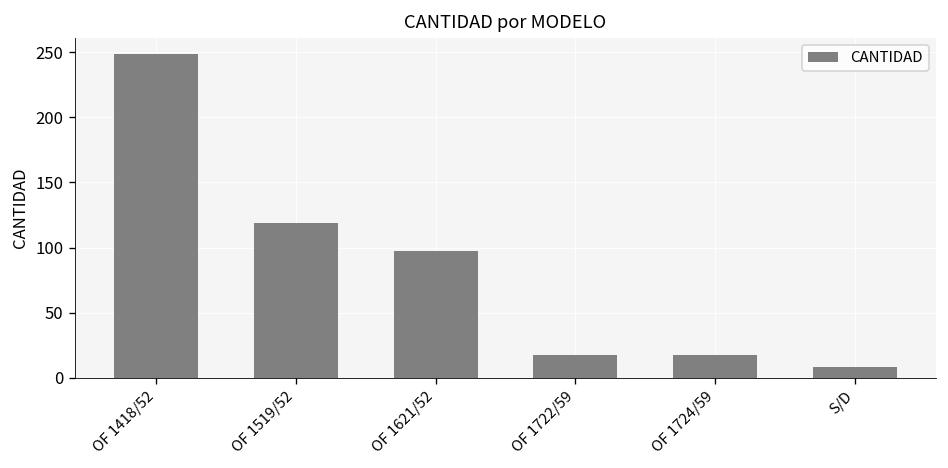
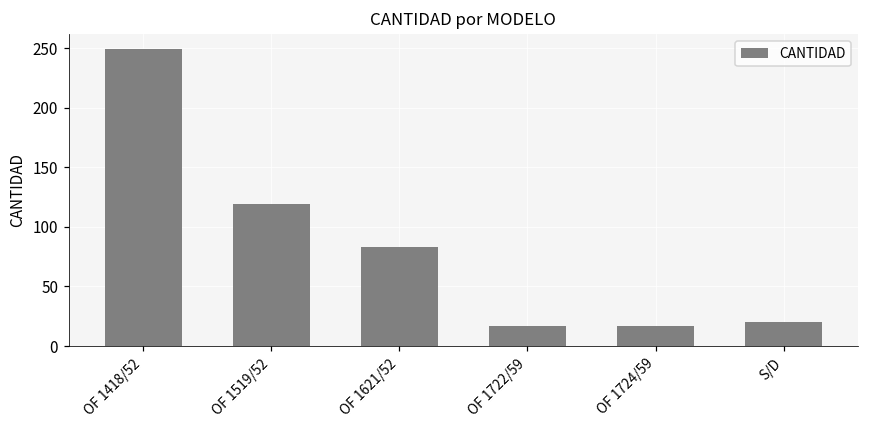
  {
    "OF 1418/52": 249,
    "OF 1519/52": 119,
-   "OF 1621/52": 97,
+   "OF 1621/52": 83,
    "OF 1722/59": 17,
    "OF 1724/59": 17,
-   "S/D": 8
+   "S/D": 20
  }
